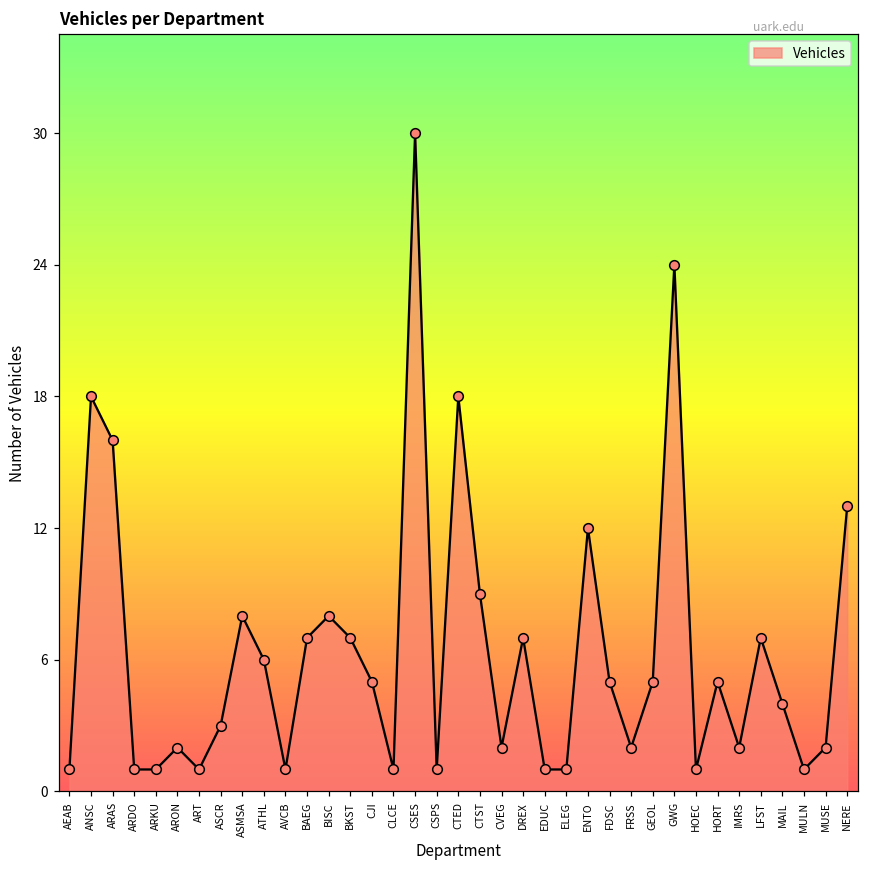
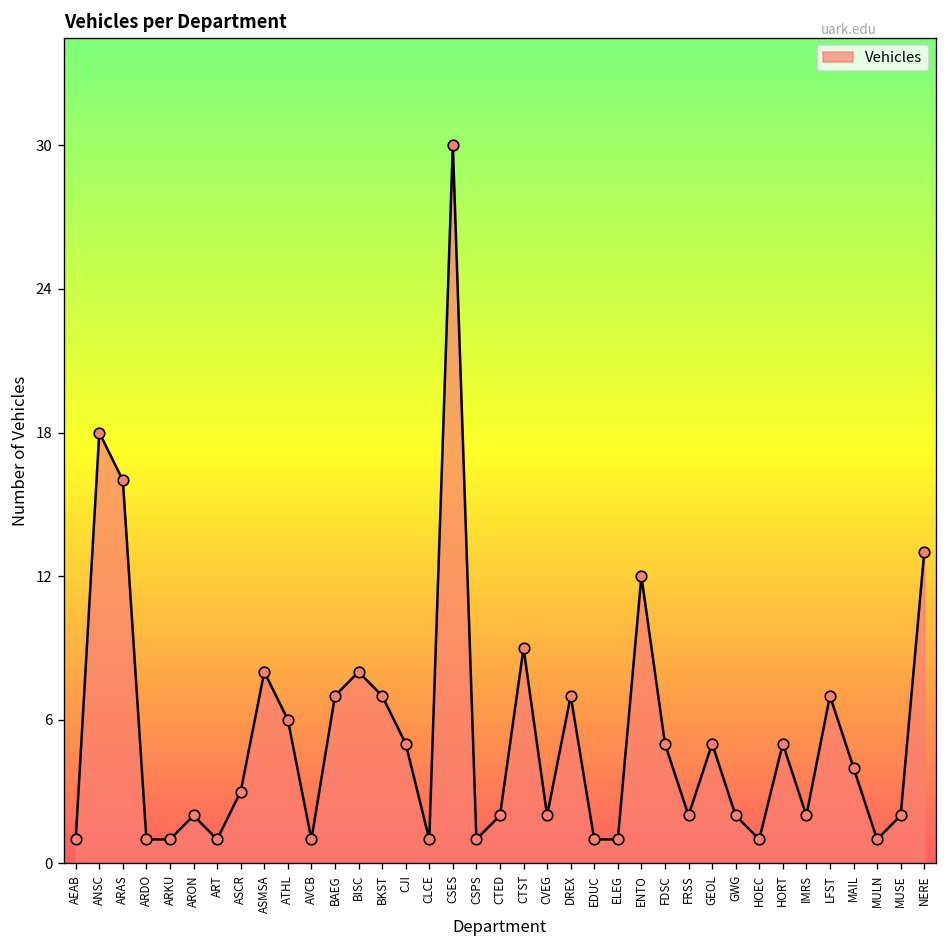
  {
    "AEAB": 1,
    "ANSC": 18,
    "ARAS": 16,
    "ARDO": 1,
    "ARKU": 1,
    "ARON": 2,
    "ART": 1,
    "ASCR": 3,
    "ASMSA": 8,
    "ATHL": 6,
    "AVCB": 1,
    "BAEG": 7,
    "BISC": 8,
    "BKST": 7,
    "CJI": 5,
    "CLCE": 1,
    "CSES": 30,
    "CSPS": 1,
-   "CTED": 18,
+   "CTED": 2,
    "CTST": 9,
    "CVEG": 2,
    "DREX": 7,
    "EDUC": 1,
    "ELEG": 1,
    "ENTO": 12,
    "FDSC": 5,
    "FRSS": 2,
    "GEOL": 5,
-   "GWG": 24,
+   "GWG": 2,
    "HOEC": 1,
    "HORT": 5,
    "IMRS": 2,
    "LFST": 7,
    "MAIL": 4,
    "MULN": 1,
    "MUSE": 2,
    "NERE": 13
  }
